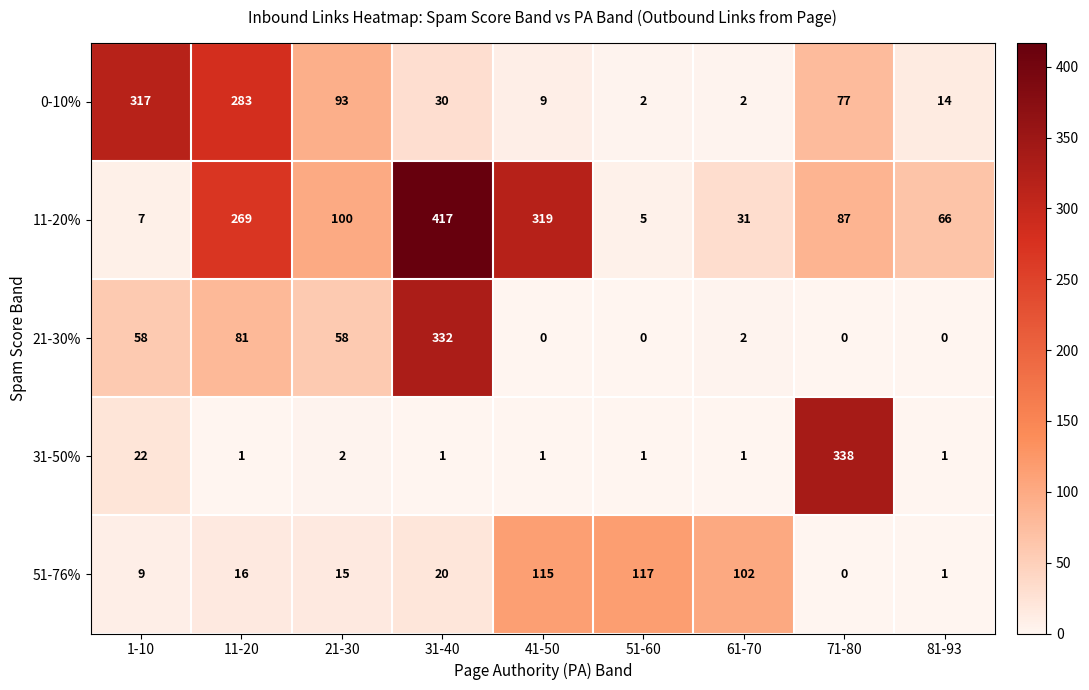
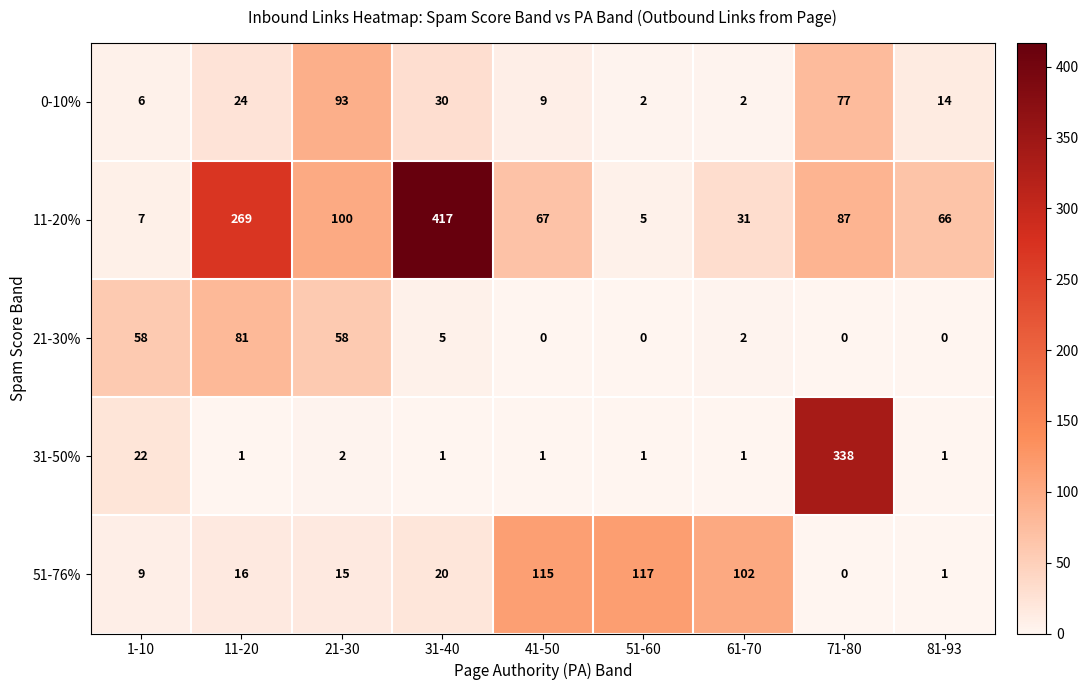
  {
    "0-10%": {
-     "1-10": 317,
-     "11-20": 283,
+     "1-10": 6,
+     "11-20": 24,
      "21-30": 93,
      "31-40": 30,
      "41-50": 9,
      "51-60": 2,
      "61-70": 2,
      "71-80": 77,
      "81-93": 14
    },
    "11-20%": {
      "1-10": 7,
      "11-20": 269,
      "21-30": 100,
      "31-40": 417,
-     "41-50": 319,
+     "41-50": 67,
      "51-60": 5,
      "61-70": 31,
      "71-80": 87,
      "81-93": 66
    },
    "21-30%": {
      "1-10": 58,
      "11-20": 81,
      "21-30": 58,
-     "31-40": 332,
+     "31-40": 5,
      "41-50": 0,
      "51-60": 0,
      "61-70": 2,
      "71-80": 0,
      "81-93": 0
    },
    "31-50%": {
      "1-10": 22,
      "11-20": 1,
      "21-30": 2,
      "31-40": 1,
      "41-50": 1,
      "51-60": 1,
      "61-70": 1,
      "71-80": 338,
      "81-93": 1
    },
    "51-76%": {
      "1-10": 9,
      "11-20": 16,
      "21-30": 15,
      "31-40": 20,
      "41-50": 115,
      "51-60": 117,
      "61-70": 102,
      "71-80": 0,
      "81-93": 1
    }
  }
